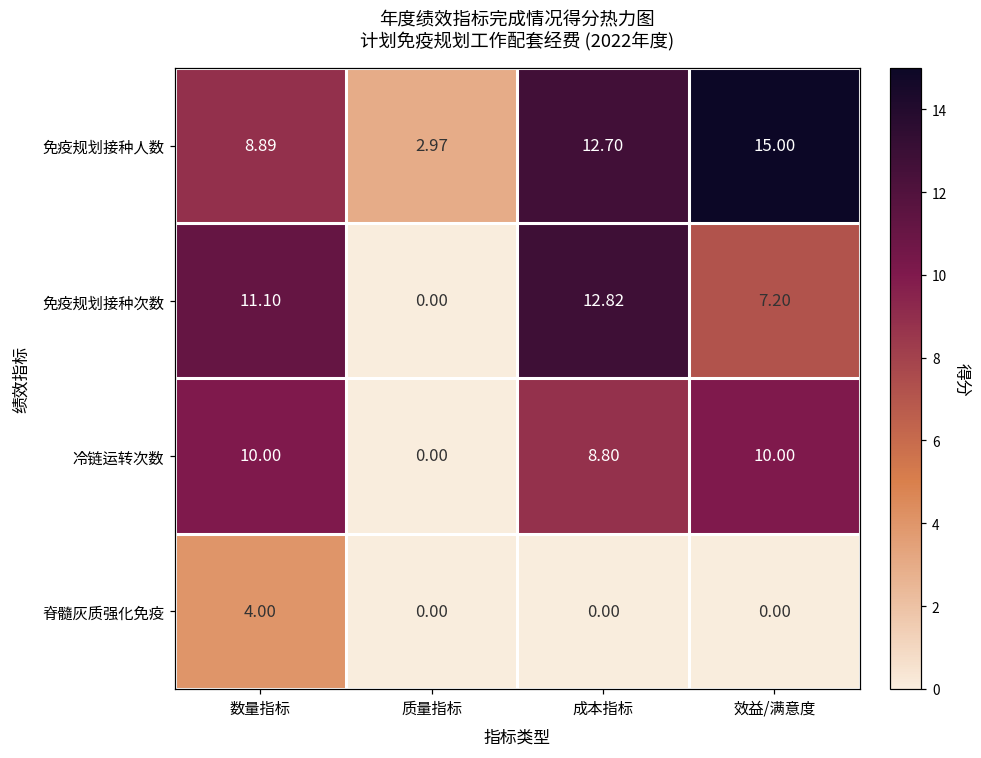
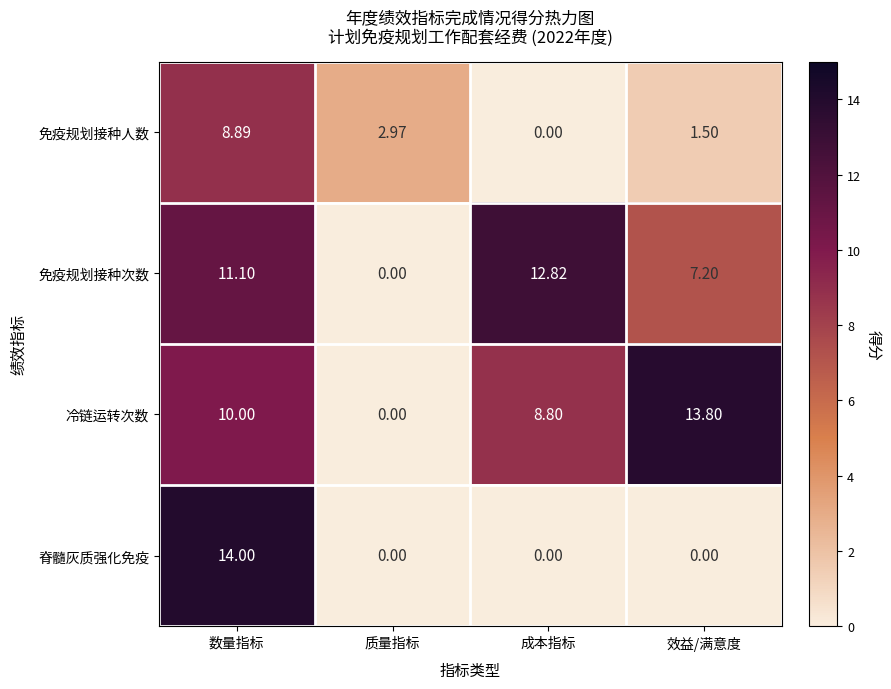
  {
    "免疫规划接种人数": {
      "数量指标": 8.89,
      "质量指标": 2.97,
-     "成本指标": 12.70,
-     "效益/满意度": 15.00
+     "成本指标": 0.00,
+     "效益/满意度": 1.50
    },
    "免疫规划接种次数": {
      "数量指标": 11.10,
      "质量指标": 0.00,
      "成本指标": 12.82,
      "效益/满意度": 7.20
    },
    "冷链运转次数": {
      "数量指标": 10.00,
      "质量指标": 0.00,
      "成本指标": 8.80,
-     "效益/满意度": 10.00
+     "效益/满意度": 13.80
    },
    "脊髓灰质强化免疫": {
-     "数量指标": 4.00,
+     "数量指标": 14.00,
      "质量指标": 0.00,
      "成本指标": 0.00,
      "效益/满意度": 0.00
    }
  }
